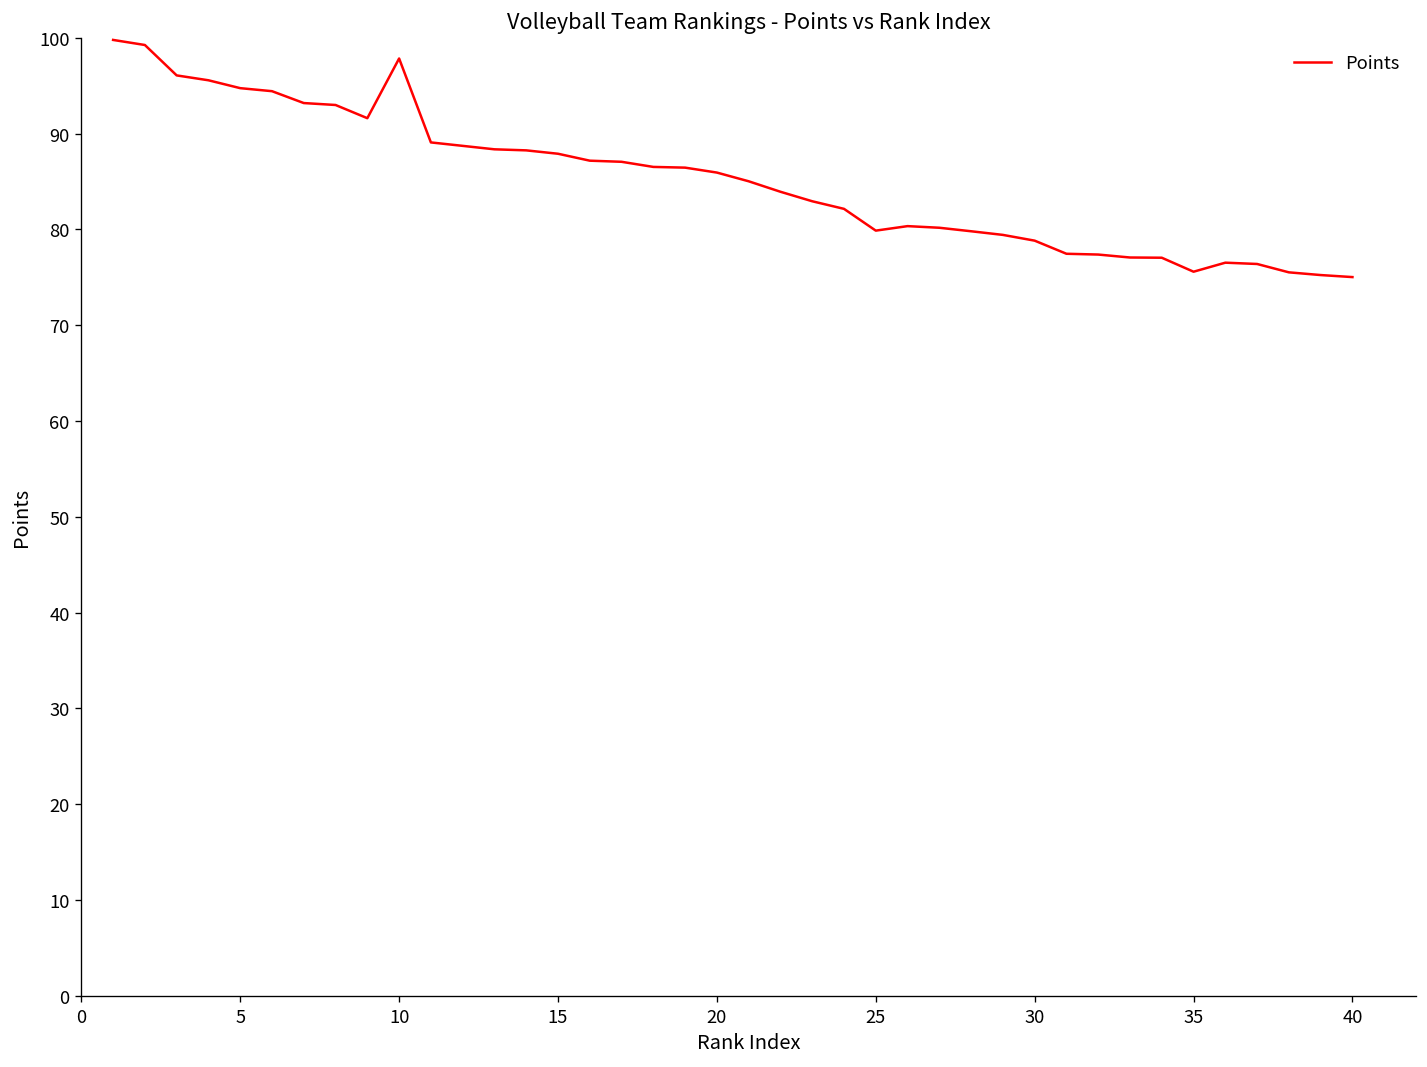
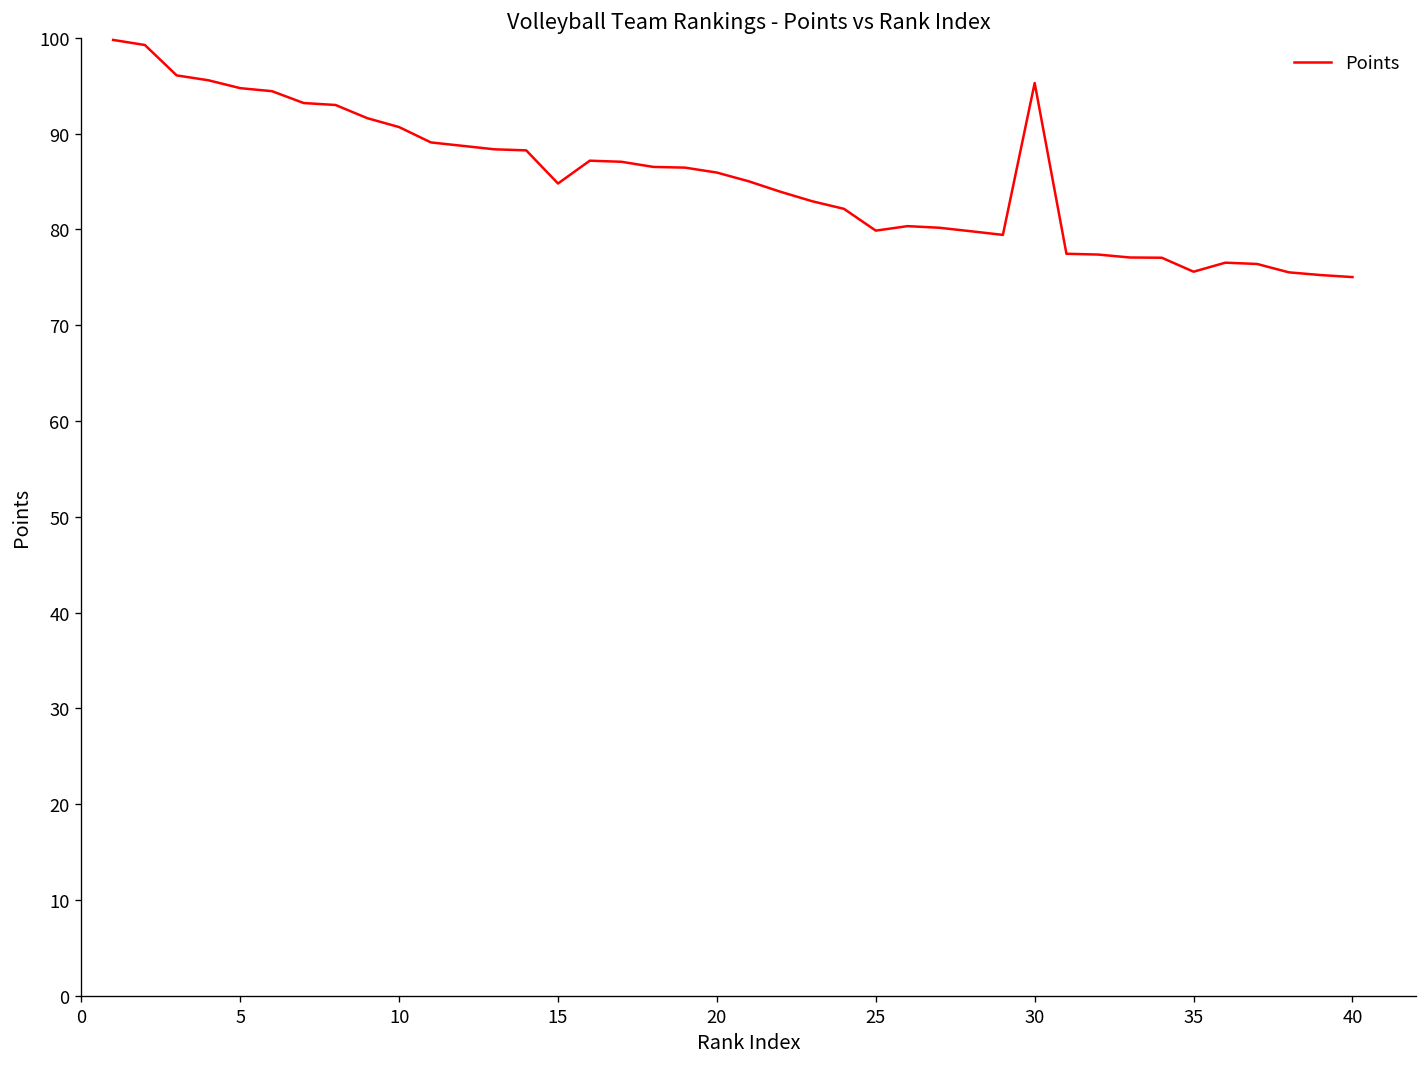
  {
    "5": 95,
-   "10": 98,
-   "15": 88,
+   "10": 91,
+   "15": 85,
    "20": 86,
    "25": 80,
-   "30": 79,
+   "30": 95,
    "35": 76,
    "40": 75
  }
